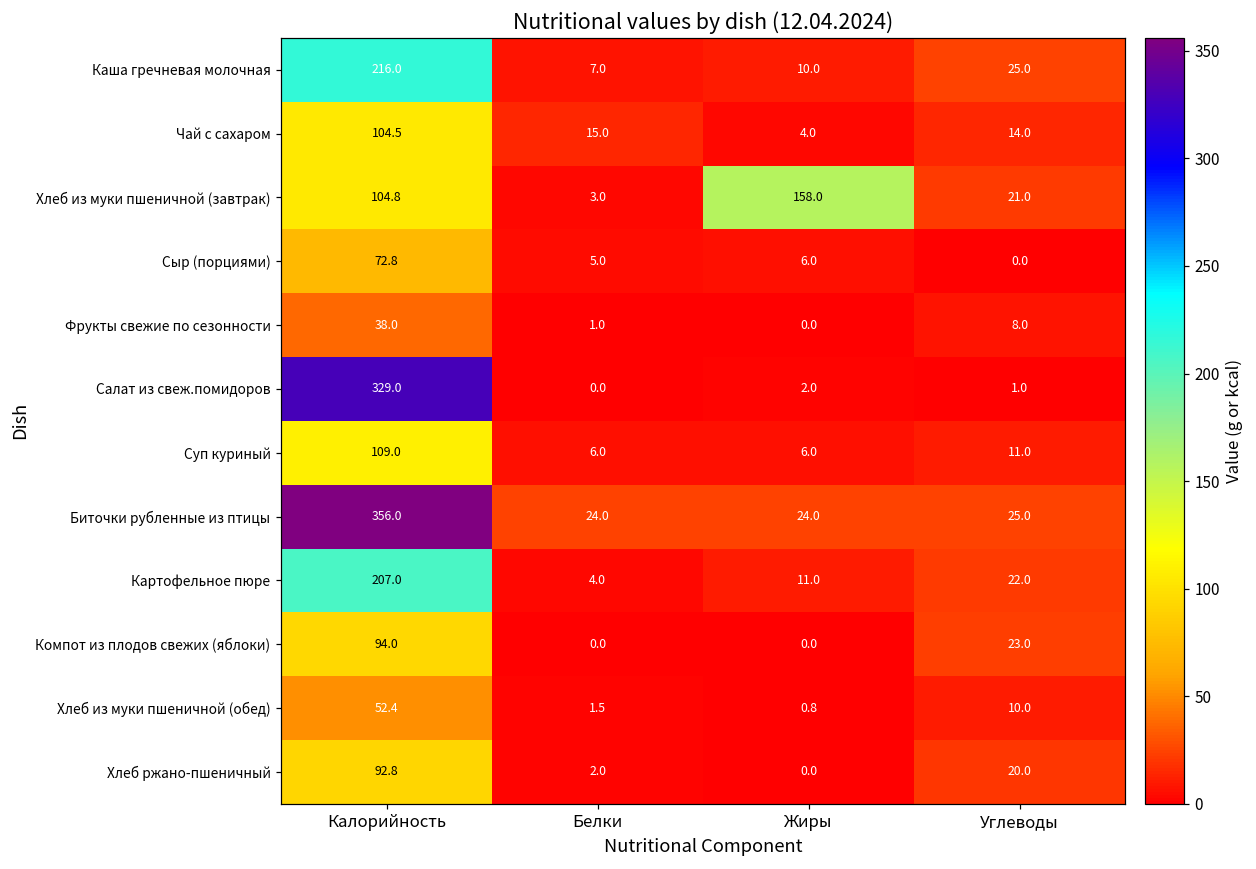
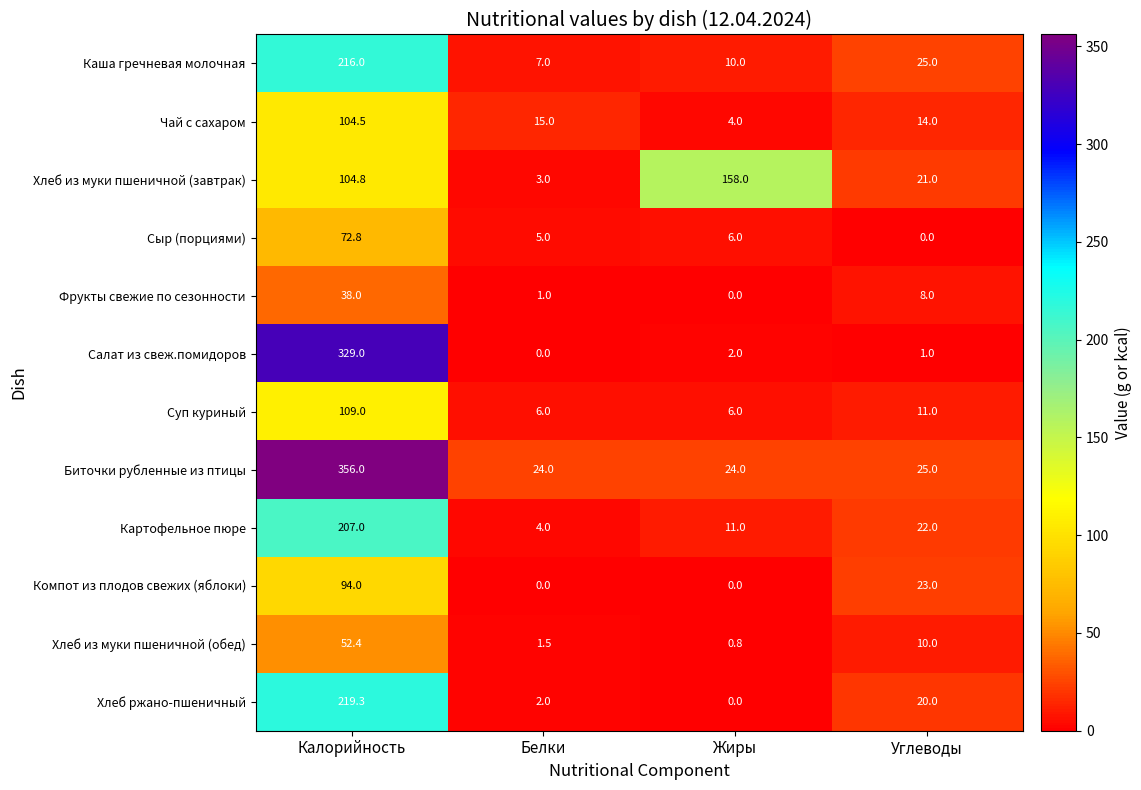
  {
    "Каша гречневая молочная": {
      "Калорийность": 216.0,
      "Белки": 7.0,
      "Жиры": 10.0,
      "Углеводы": 25.0
    },
    "Чай с сахаром": {
      "Калорийность": 104.5,
      "Белки": 15.0,
      "Жиры": 4.0,
      "Углеводы": 14.0
    },
    "Хлеб из муки пшеничной (завтрак)": {
      "Калорийность": 104.8,
      "Белки": 3.0,
      "Жиры": 158.0,
      "Углеводы": 21.0
    },
    "Сыр (порциями)": {
      "Калорийность": 72.8,
      "Белки": 5.0,
      "Жиры": 6.0,
      "Углеводы": 0.0
    },
    "Фрукты свежие по сезонности": {
      "Калорийность": 38.0,
      "Белки": 1.0,
      "Жиры": 0.0,
      "Углеводы": 8.0
    },
    "Салат из свеж.помидоров": {
      "Калорийность": 329.0,
      "Белки": 0.0,
      "Жиры": 2.0,
      "Углеводы": 1.0
    },
    "Суп куриный": {
      "Калорийность": 109.0,
      "Белки": 6.0,
      "Жиры": 6.0,
      "Углеводы": 11.0
    },
    "Биточки рубленные из птицы": {
      "Калорийность": 356.0,
      "Белки": 24.0,
      "Жиры": 24.0,
      "Углеводы": 25.0
    },
    "Картофельное пюре": {
      "Калорийность": 207.0,
      "Белки": 4.0,
      "Жиры": 11.0,
      "Углеводы": 22.0
    },
    "Компот из плодов свежих (яблоки)": {
      "Калорийность": 94.0,
      "Белки": 0.0,
      "Жиры": 0.0,
      "Углеводы": 23.0
    },
    "Хлеб из муки пшеничной (обед)": {
      "Калорийность": 52.4,
      "Белки": 1.5,
      "Жиры": 0.8,
      "Углеводы": 10.0
    },
    "Хлеб ржано-пшеничный": {
-     "Калорийность": 92.8,
+     "Калорийность": 219.3,
      "Белки": 2.0,
      "Жиры": 0.0,
      "Углеводы": 20.0
    }
  }
